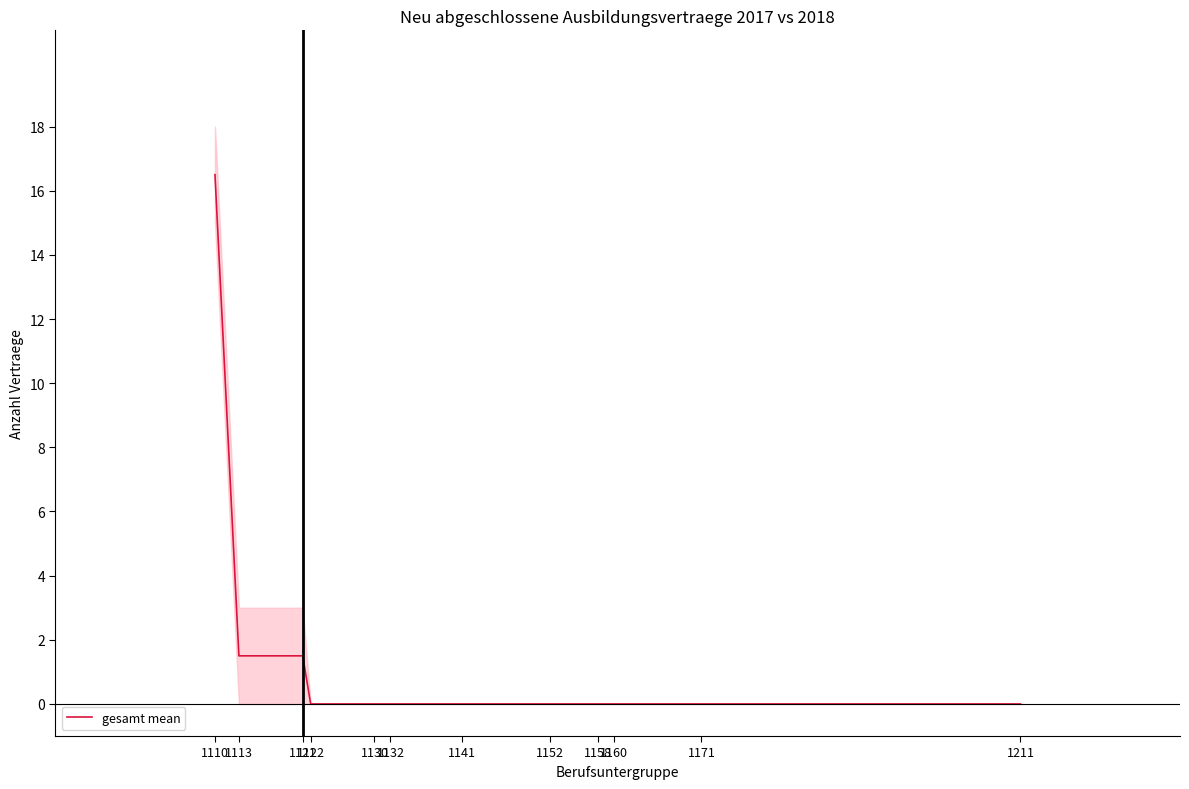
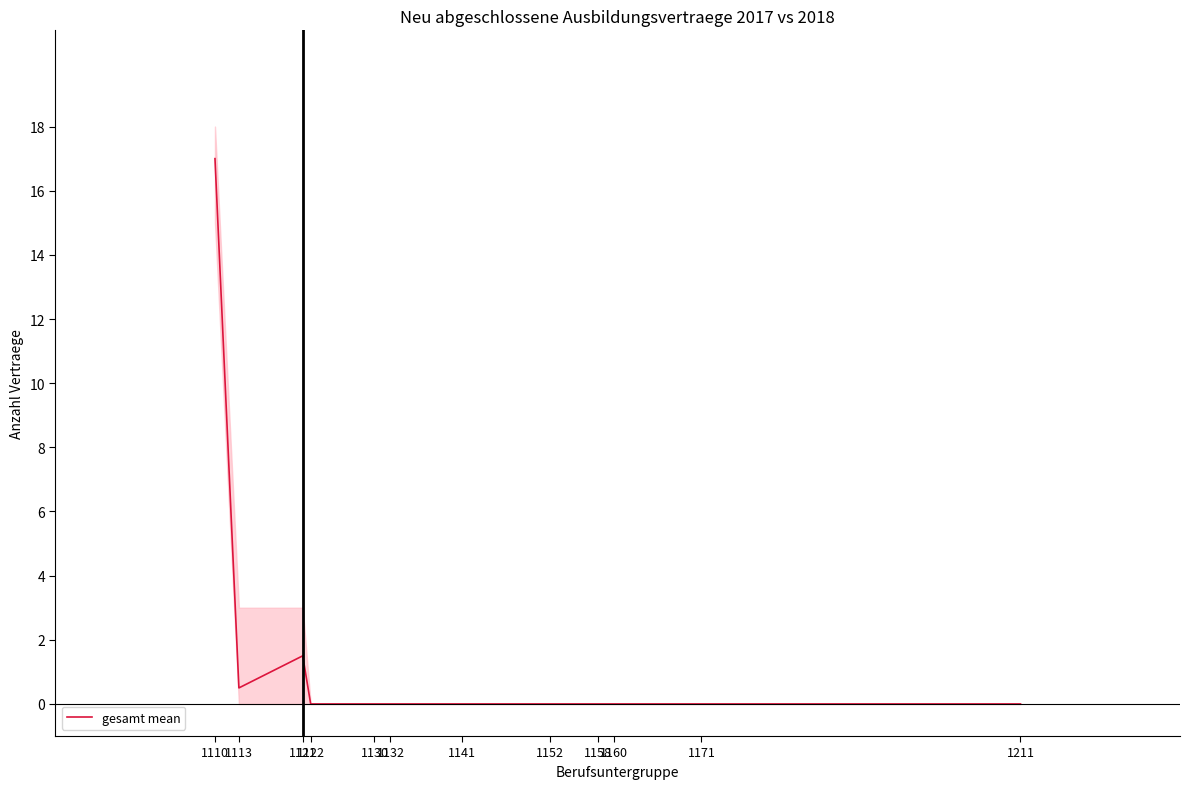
  {
    "gesamt mean": {
-     "1110": 16.5,
-     "1113": 1.5
+     "1110": 17.0,
+     "1113": 0.5
    }
  }
